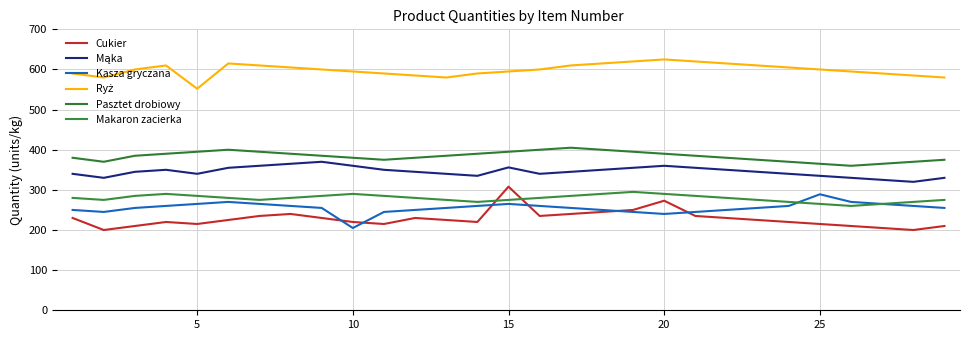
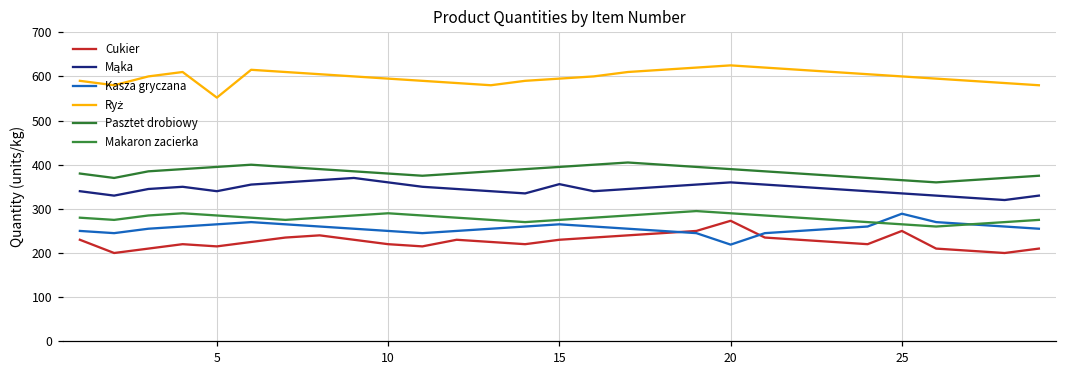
  {
    "Cukier": {
      "5": 220,
      "10": 220,
-     "15": 310,
+     "15": 230,
      "20": 270,
-     "25": 220
+     "25": 250
    },
    "Mąka": {
      "5": 340,
      "10": 360,
      "15": 360,
      "20": 360,
      "25": 340
    },
    "Kasza gryczana": {
      "5": 270,
-     "10": 210,
+     "10": 250,
      "15": 270,
-     "20": 240,
+     "20": 220,
      "25": 290
    },
    "Ryż": {
      "5": 550,
      "10": 600,
      "15": 600,
      "20": 630,
      "25": 600
    }
  }
